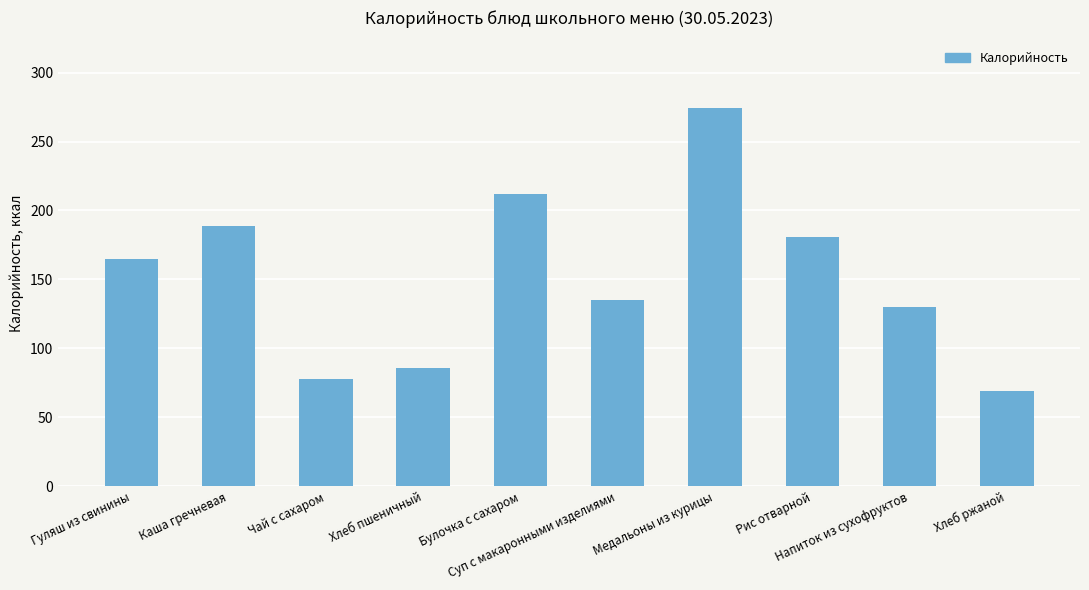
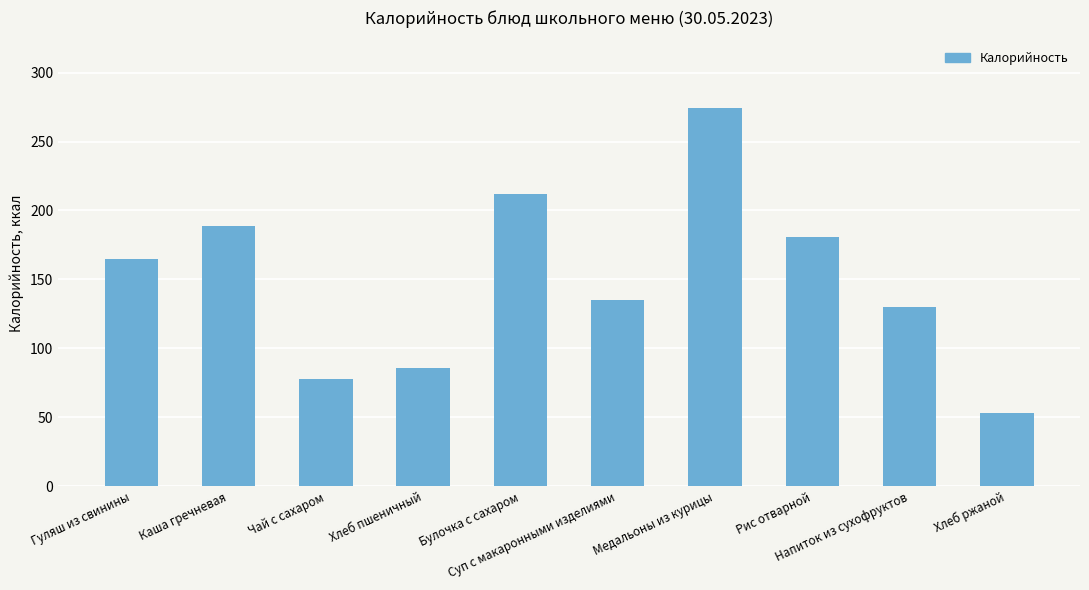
  {
    "Гуляш из свинины": 165,
    "Каша гречневая": 189,
    "Чай с сахаром": 78,
    "Хлеб пшеничный": 86,
    "Булочка с сахаром": 212,
    "Суп с макаронными изделиями": 135,
    "Медальоны из курицы": 274,
    "Рис отварной": 181,
    "Напиток из сухофруктов": 130,
-   "Хлеб ржаной": 69
+   "Хлеб ржаной": 53
  }
